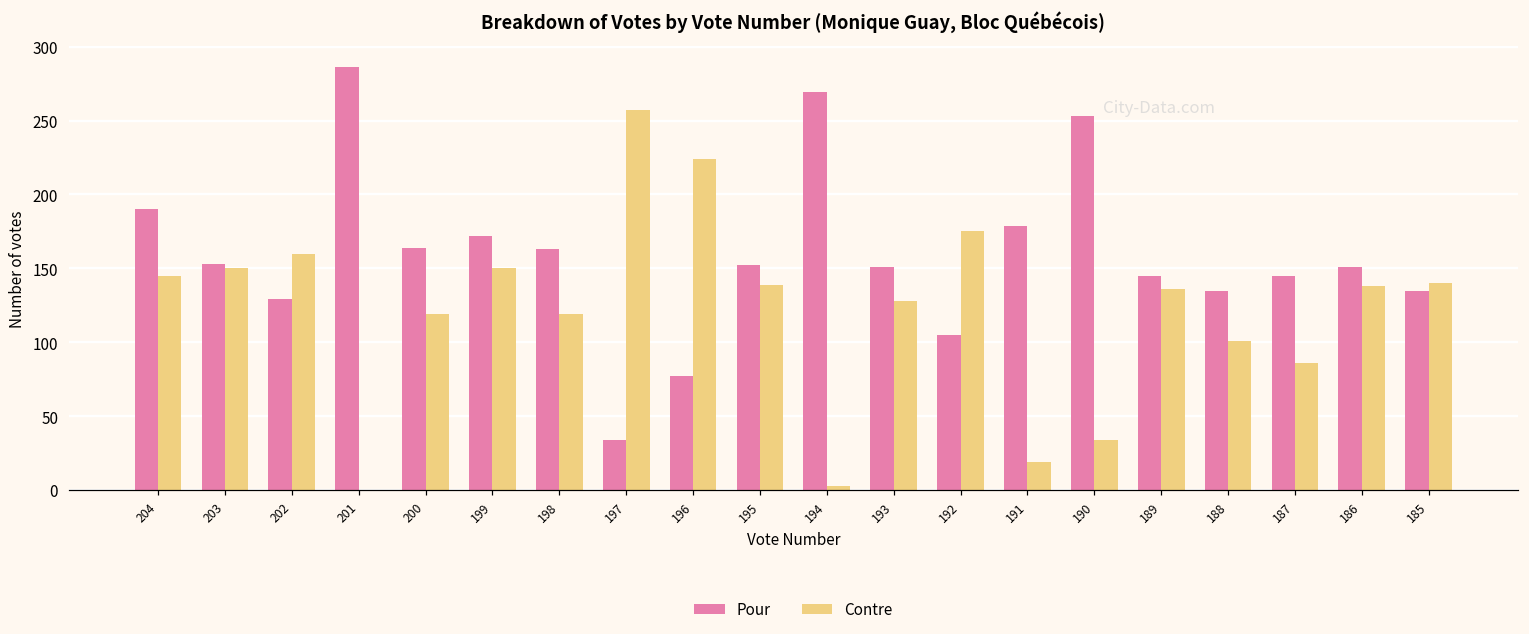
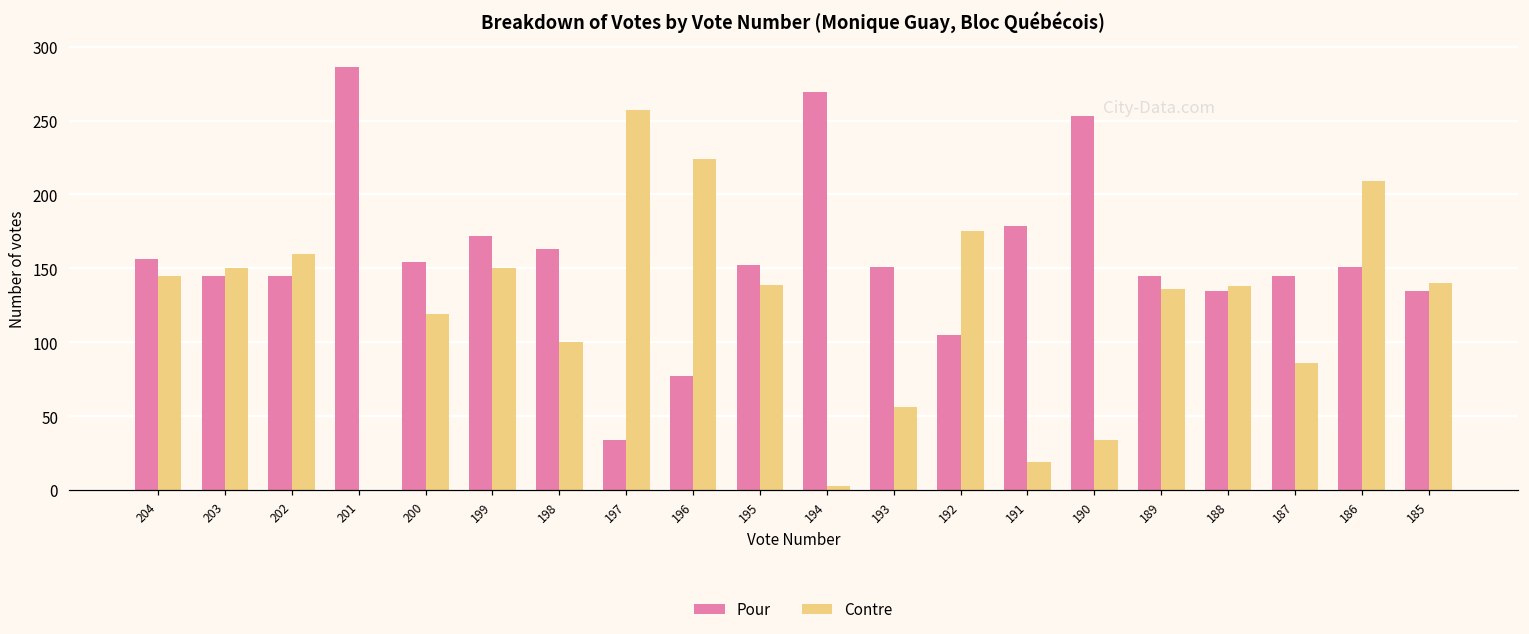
  {
    "Pour": {
-     "204": 190,
-     "203": 153,
-     "202": 129,
+     "204": 156,
+     "203": 145,
+     "202": 145,
      "201": 286,
-     "200": 164,
+     "200": 154,
      "199": 172,
      "198": 163,
      "197": 34,
      "196": 77,
      "195": 152,
      "194": 269,
      "193": 151,
      "192": 105,
      "191": 179,
      "190": 253,
      "189": 145,
      "188": 135,
      "187": 145,
      "186": 151,
      "185": 135
    },
    "Contre": {
      "204": 145,
      "203": 150,
      "202": 160,
      "201": 0,
      "200": 119,
      "199": 150,
-     "198": 119,
+     "198": 100,
      "197": 257,
      "196": 224,
      "195": 139,
      "194": 3,
-     "193": 128,
+     "193": 56,
      "192": 175,
      "191": 19,
      "190": 34,
      "189": 136,
-     "188": 101,
+     "188": 138,
      "187": 86,
-     "186": 138,
+     "186": 209,
      "185": 140
    }
  }
